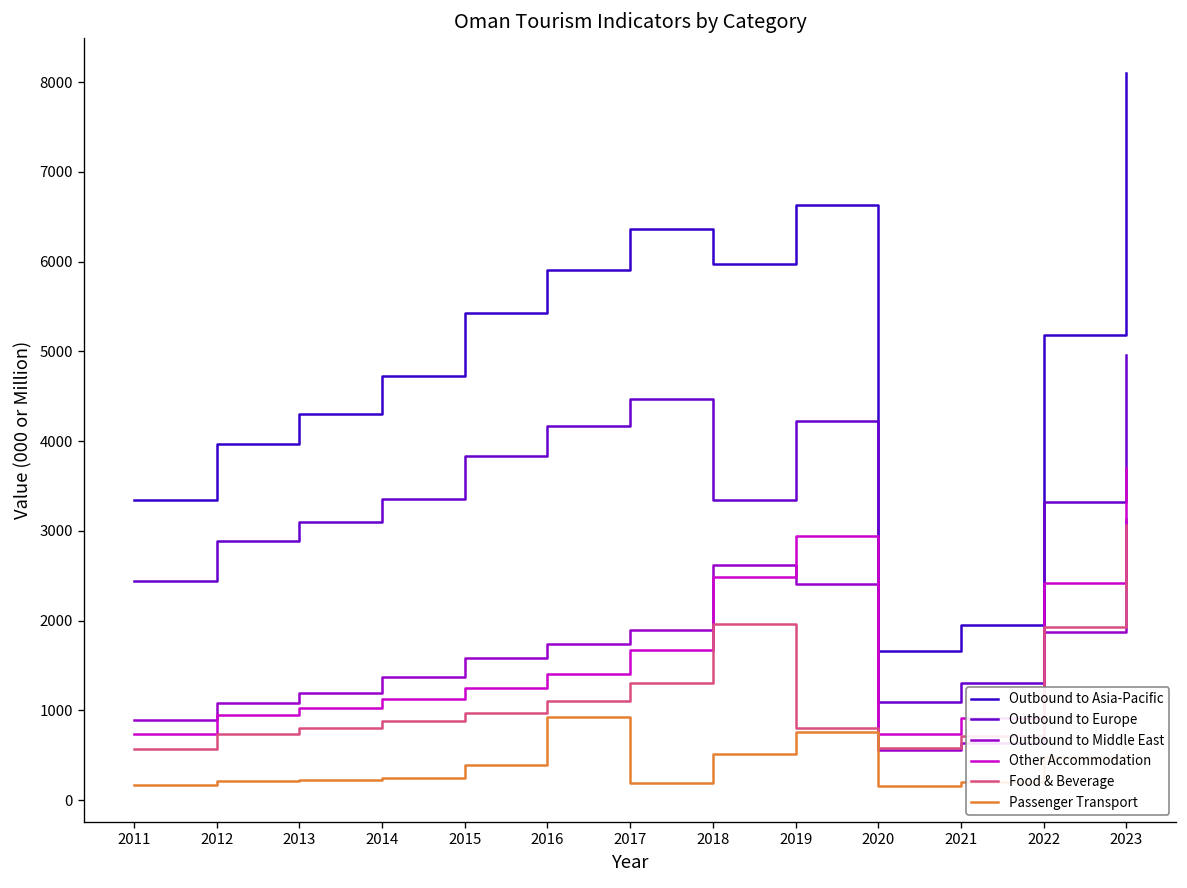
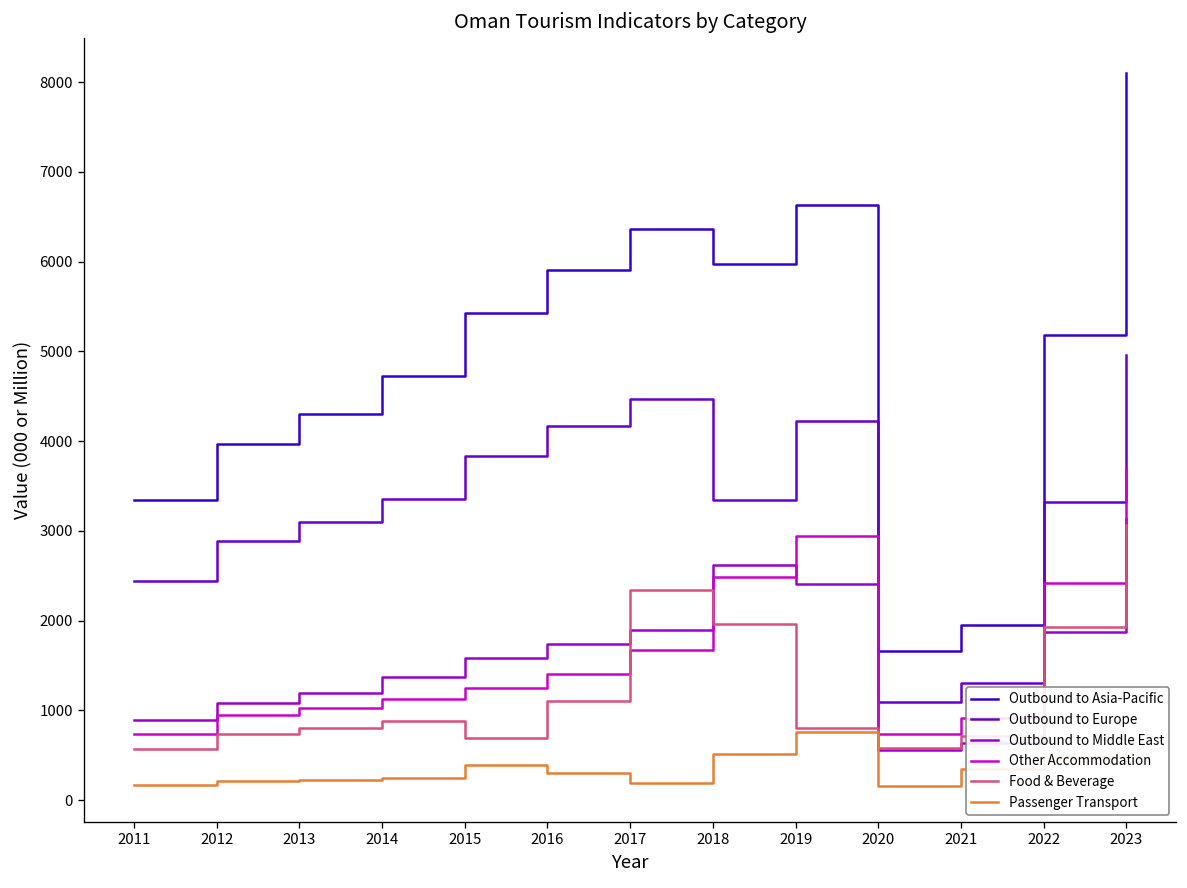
  {
    "Food & Beverage": {
      "2011": 600,
      "2012": 700,
      "2013": 800,
      "2014": 900,
-     "2015": 1000,
+     "2015": 700,
      "2016": 1100,
-     "2017": 1300,
+     "2017": 2300,
      "2018": 2000,
      "2019": 800,
      "2021": 700,
      "2022": 1900,
      "2023": 3100
    },
    "Passenger Transport": {
      "2011": 200,
      "2012": 200,
      "2013": 200,
      "2014": 300,
      "2015": 400,
-     "2016": 900,
+     "2016": 300,
      "2017": 200,
      "2018": 500,
      "2019": 800,
      "2020": 200,
-     "2021": 200
+     "2021": 400
    }
  }
